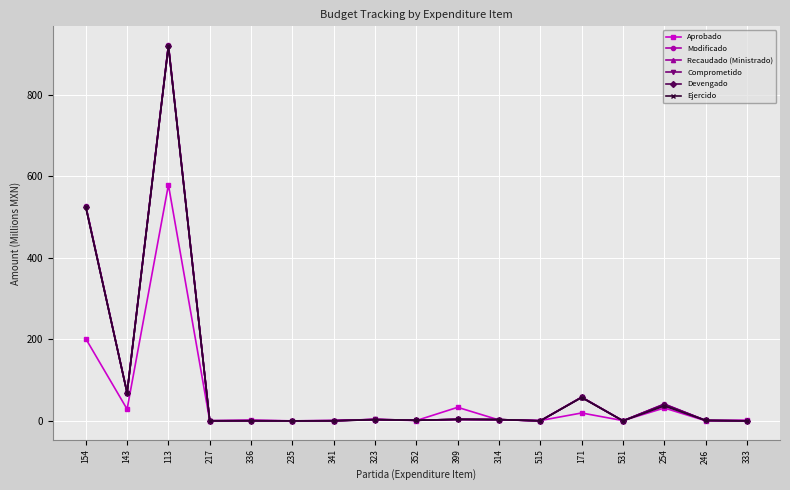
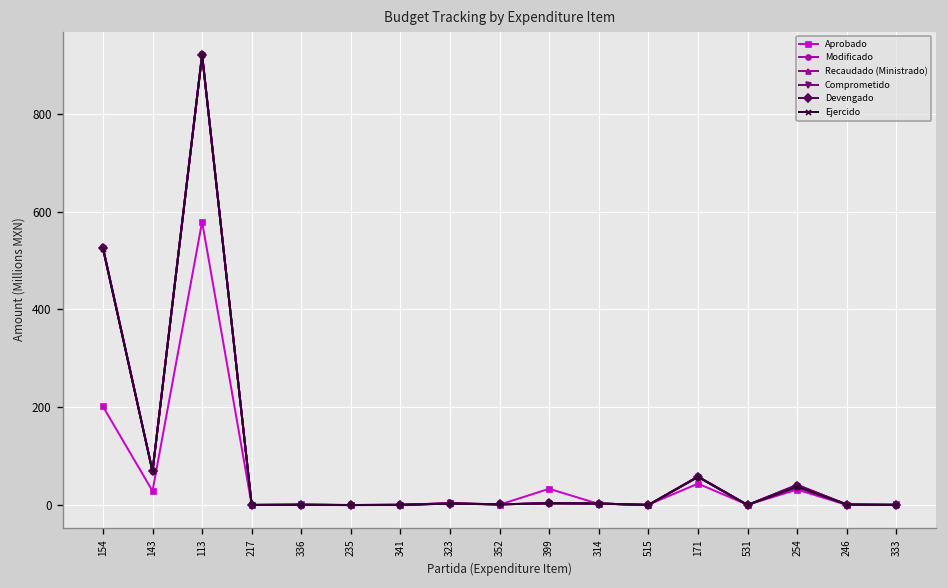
  {
    "Aprobado": {
      "154": 200,
      "143": 30,
      "113": 580,
      "399": 30,
-     "171": 20
+     "171": 40
    }
  }
